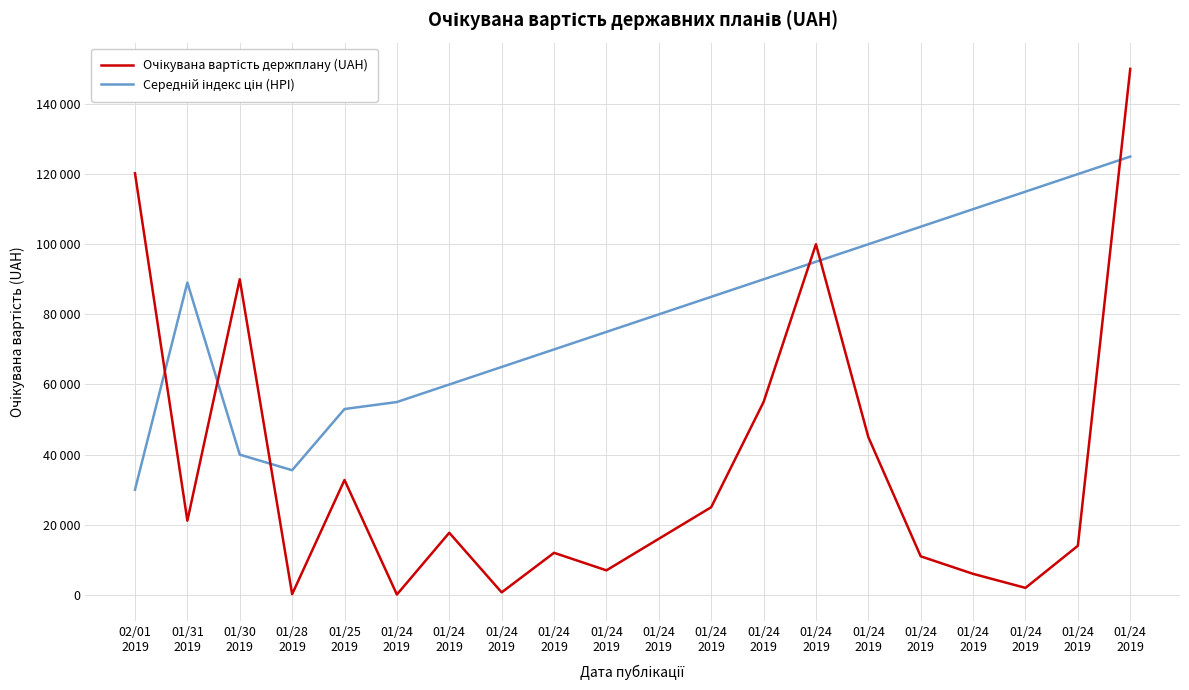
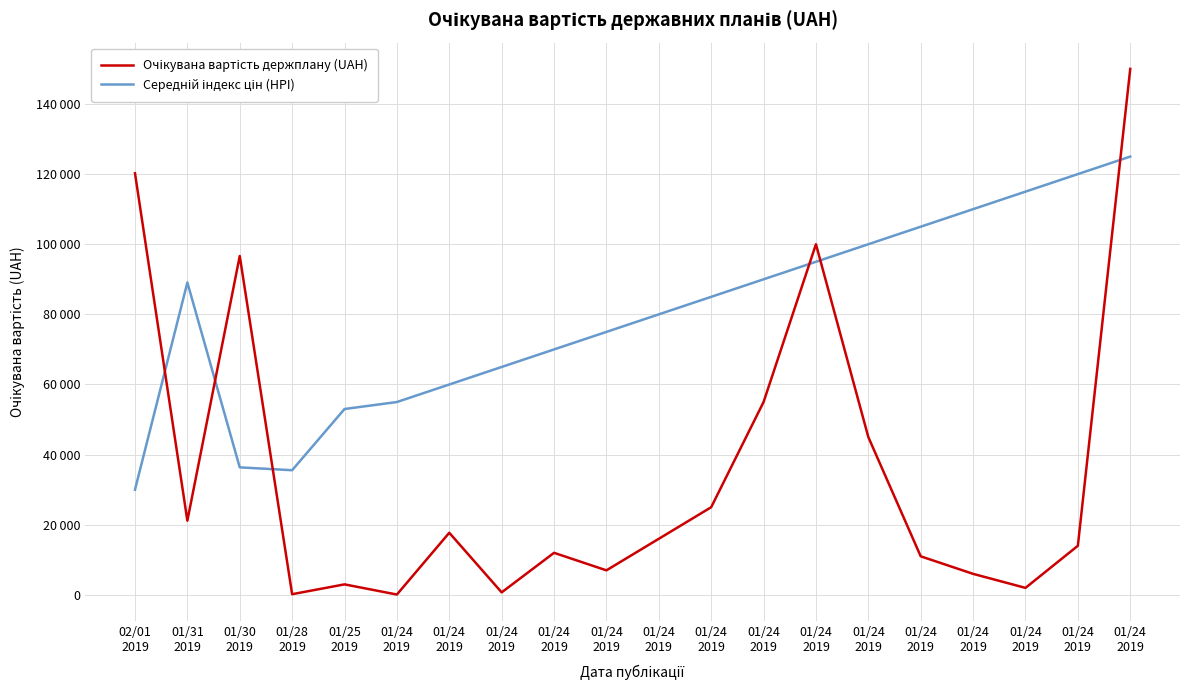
  {
    "Очікувана вартість держплану (UAH)": {
      "02/01 2019": 120000,
      "01/31 2019": 21000,
-     "01/30 2019": 90000,
+     "01/30 2019": 97000,
      "01/28 2019": 0,
-     "01/25 2019": 33000
+     "01/25 2019": 3000
    },
    "Середній індекс цін (HPI)": {
      "02/01 2019": 30000,
      "01/31 2019": 89000,
-     "01/30 2019": 40000,
+     "01/30 2019": 36000,
      "01/28 2019": 36000,
      "01/25 2019": 53000
    }
  }
